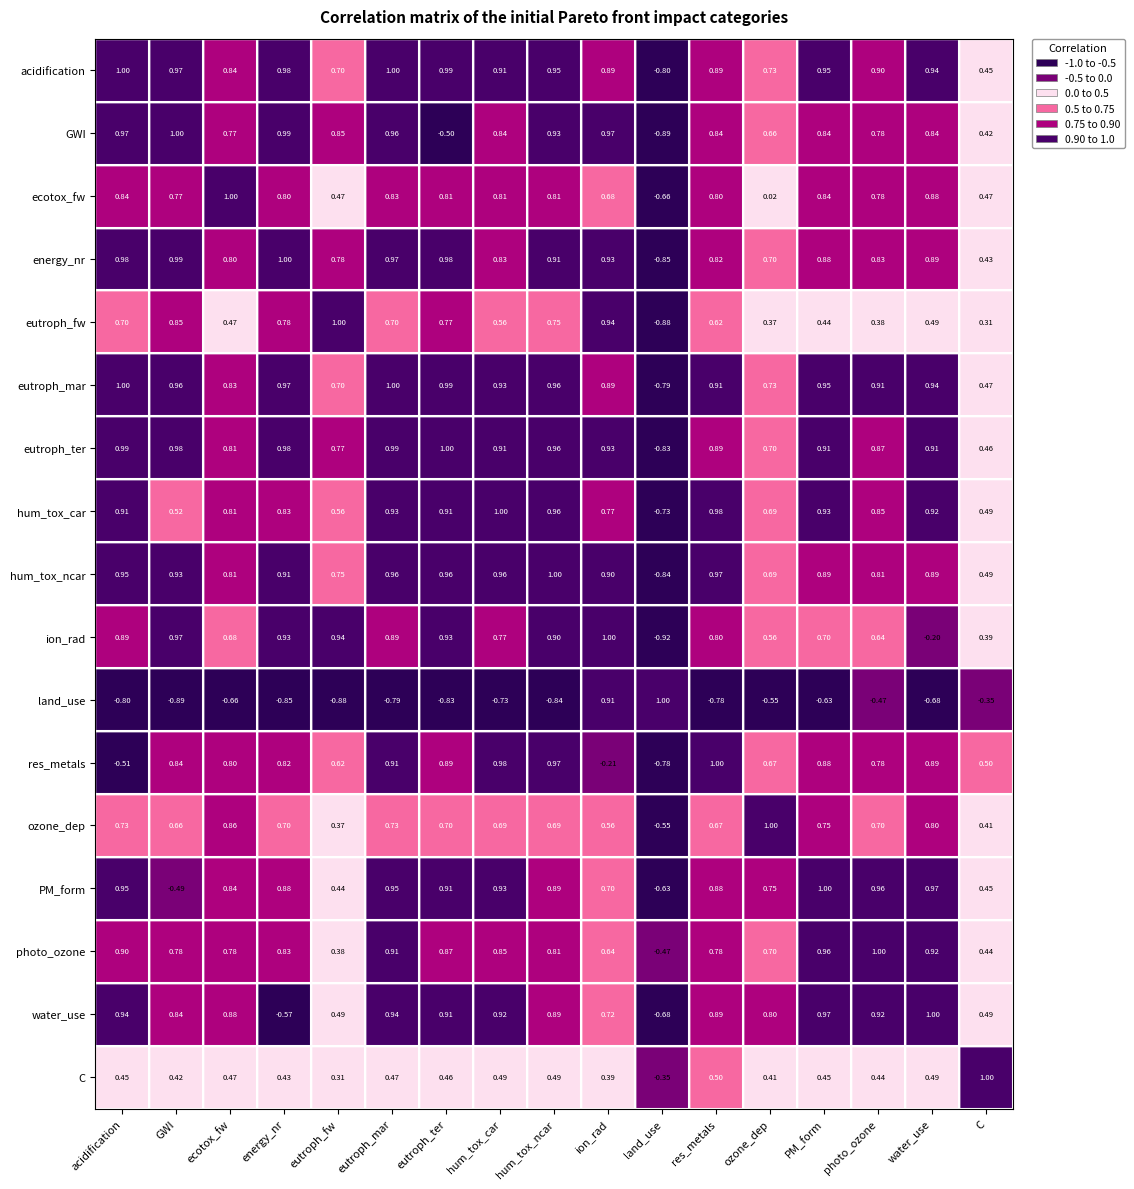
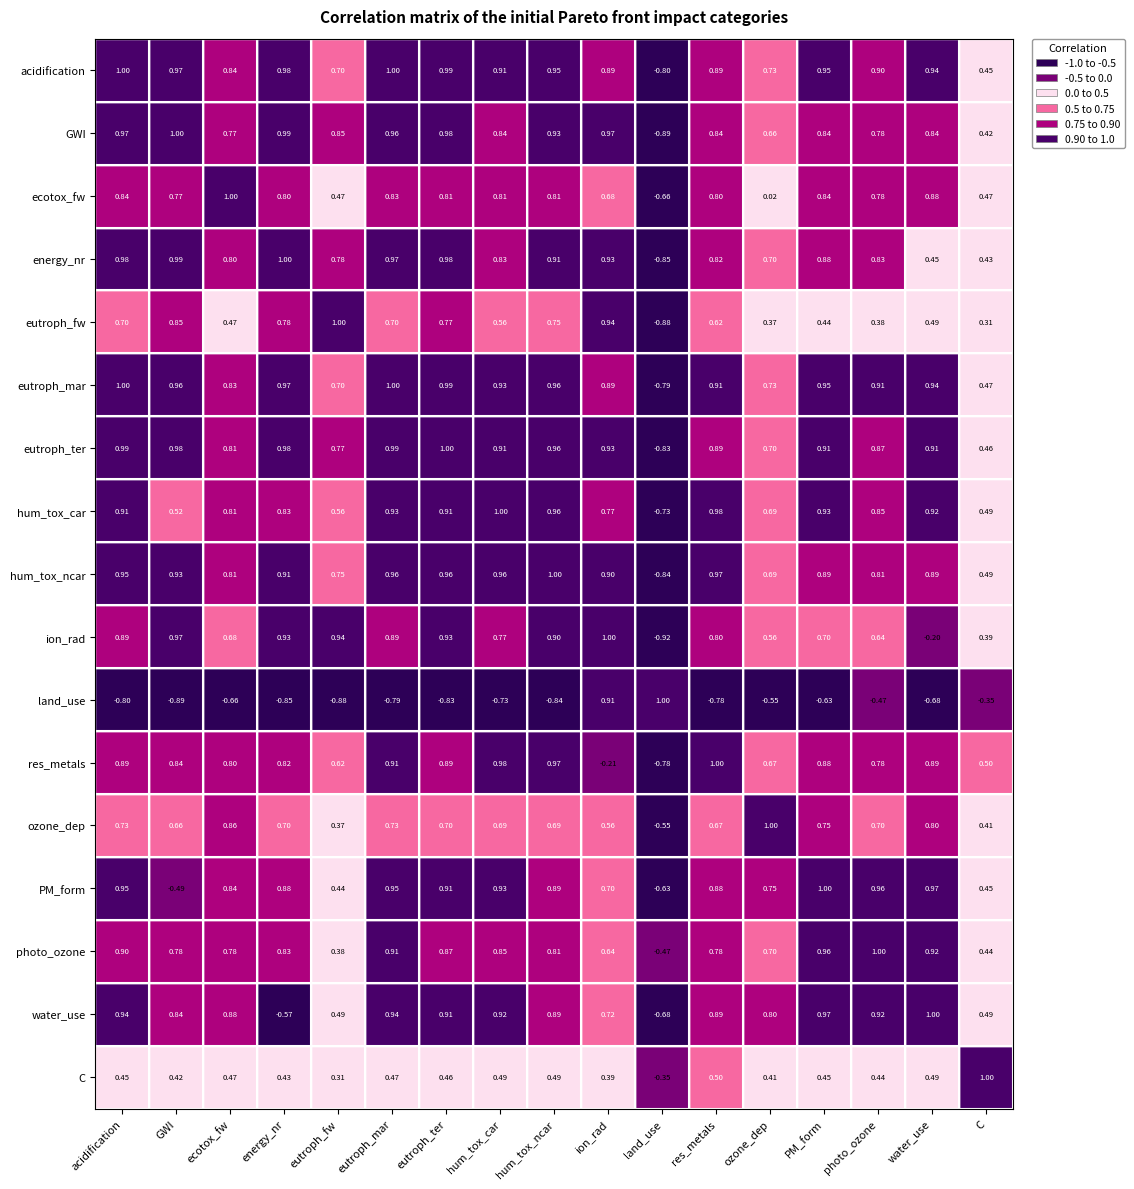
  {
    "GWI": {
      "acidification": 0.97,
      "GWI": 1.00,
      "ecotox_fw": 0.77,
      "energy_nr": 0.99,
      "eutroph_fw": 0.85,
      "eutroph_mar": 0.96,
-     "eutroph_ter": -0.50,
+     "eutroph_ter": 0.98,
      "hum_tox_car": 0.84,
      "hum_tox_ncar": 0.93,
      "ion_rad": 0.97,
      "land_use": -0.89,
      "res_metals": 0.84,
      "ozone_dep": 0.66,
      "PM_form": 0.84,
      "photo_ozone": 0.78,
      "water_use": 0.84,
      "C": 0.42
    },
    "energy_nr": {
      "acidification": 0.98,
      "GWI": 0.99,
      "ecotox_fw": 0.80,
      "energy_nr": 1.00,
      "eutroph_fw": 0.78,
      "eutroph_mar": 0.97,
      "eutroph_ter": 0.98,
      "hum_tox_car": 0.83,
      "hum_tox_ncar": 0.91,
      "ion_rad": 0.93,
      "land_use": -0.85,
      "res_metals": 0.82,
      "ozone_dep": 0.70,
      "PM_form": 0.88,
      "photo_ozone": 0.83,
-     "water_use": 0.89,
+     "water_use": 0.45,
      "C": 0.43
    },
    "res_metals": {
-     "acidification": -0.51,
+     "acidification": 0.89,
      "GWI": 0.84,
      "ecotox_fw": 0.80,
      "energy_nr": 0.82,
      "eutroph_fw": 0.62,
      "eutroph_mar": 0.91,
      "eutroph_ter": 0.89,
      "hum_tox_car": 0.98,
      "hum_tox_ncar": 0.97,
      "ion_rad": -0.21,
      "land_use": -0.78,
      "res_metals": 1.00,
      "ozone_dep": 0.67,
      "PM_form": 0.88,
      "photo_ozone": 0.78,
      "water_use": 0.89,
      "C": 0.50
    }
  }
